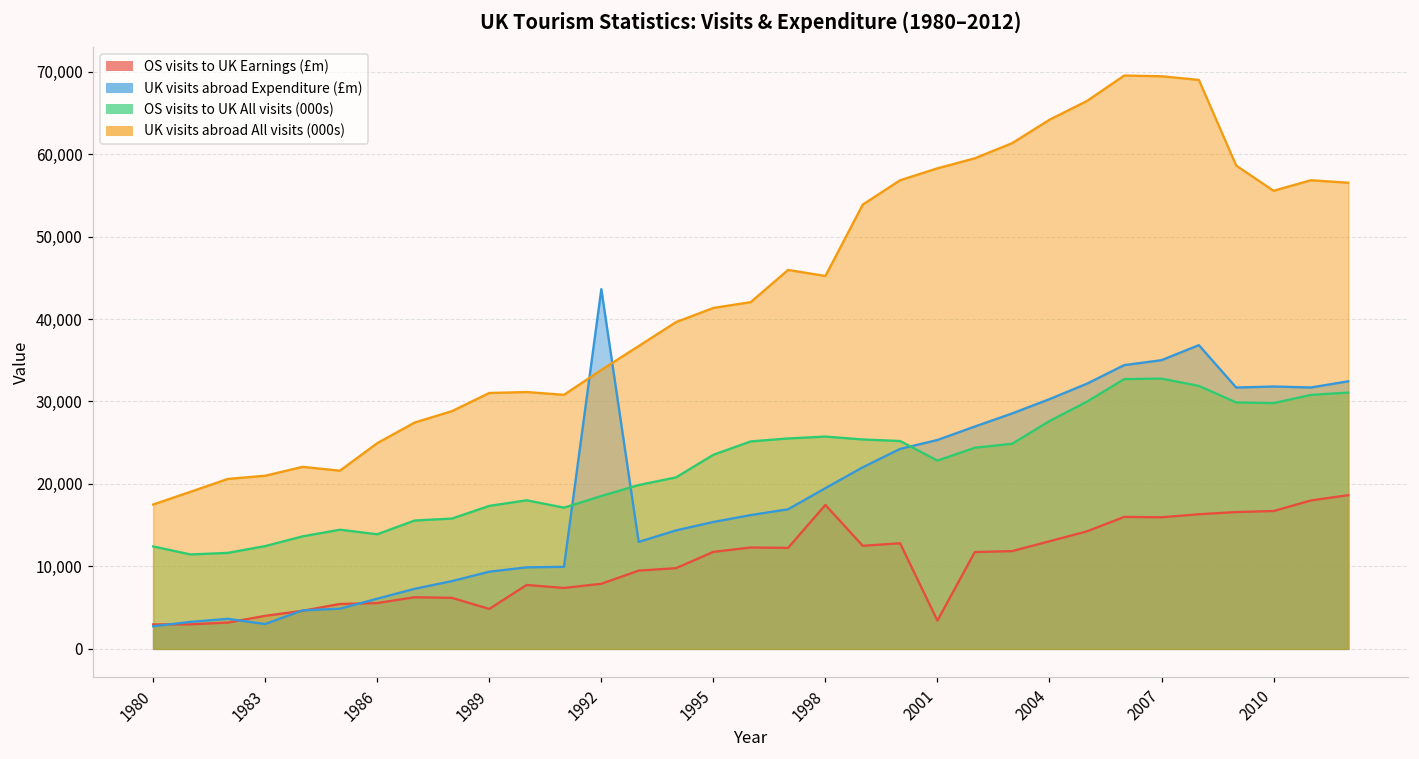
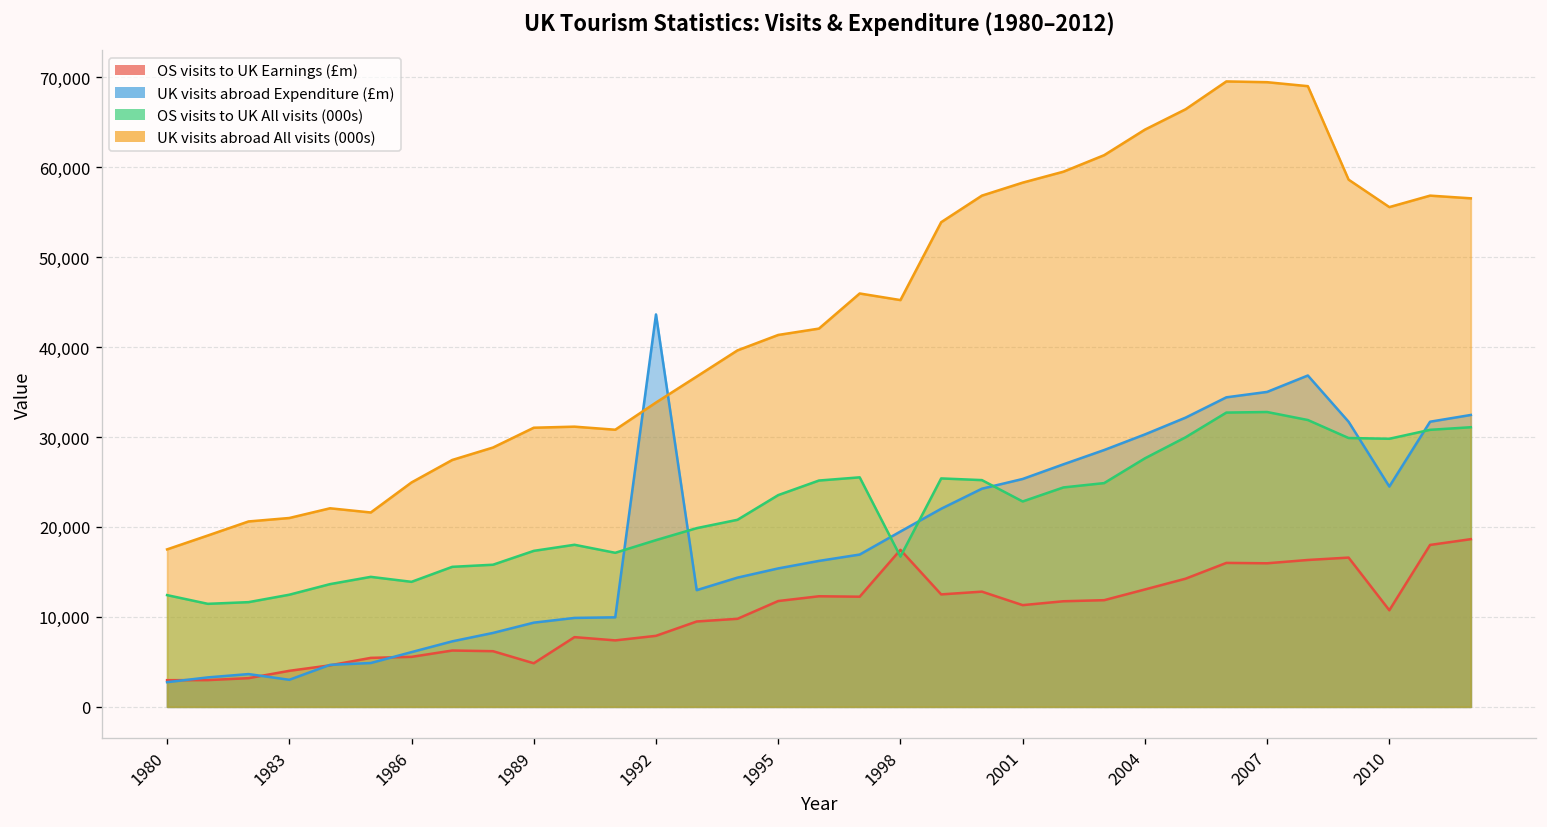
  {
    "OS visits to UK Earnings (£m)": {
      "1983": "4,000",
      "1986": "6,000",
      "1989": "5,000",
      "1992": "8,000",
      "1995": "12,000",
      "1998": "17,000",
-     "2001": "3,000",
+     "2001": "11,000",
      "2004": "13,000",
      "2007": "16,000",
-     "2010": "17,000"
+     "2010": "11,000"
    },
    "UK visits abroad Expenditure (£m)": {
      "1983": "3,000",
      "1986": "6,000",
      "1989": "9,000",
      "1992": "44,000",
      "1995": "15,000",
      "1998": "19,000",
      "2001": "25,000",
      "2004": "30,000",
      "2007": "35,000",
-     "2010": "32,000"
+     "2010": "24,000"
    },
    "OS visits to UK All visits (000s)": {
      "1980": "12,000",
      "1983": "12,000",
      "1986": "14,000",
      "1989": "17,000",
      "1992": "19,000",
      "1995": "24,000",
-     "1998": "26,000",
+     "1998": "17,000",
      "2001": "23,000",
      "2004": "28,000",
      "2007": "33,000",
      "2010": "30,000"
    },
    "UK visits abroad All visits (000s)": {
      "1980": "18,000",
      "1983": "21,000",
      "1986": "25,000",
      "1989": "31,000",
      "1992": "34,000",
      "1995": "41,000",
      "1998": "45,000",
      "2001": "58,000",
      "2004": "64,000",
      "2007": "69,000",
      "2010": "56,000"
    }
  }
